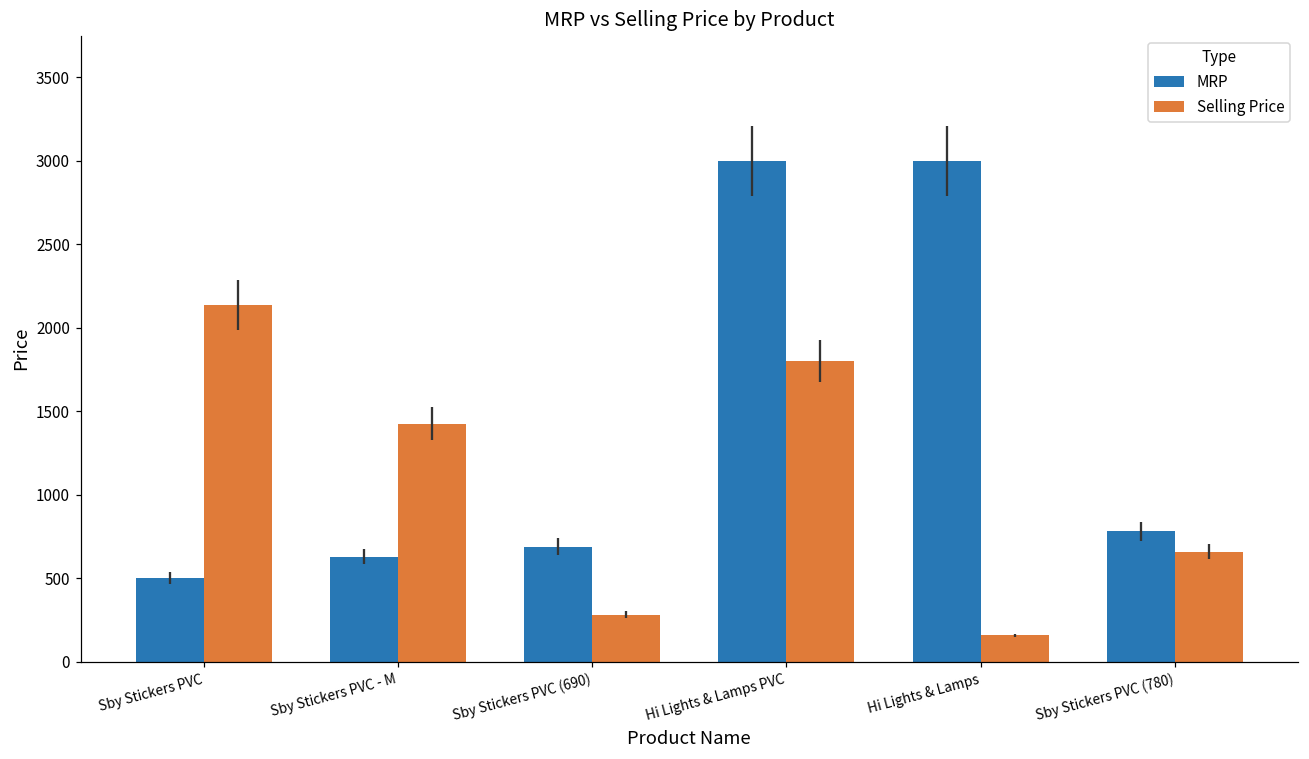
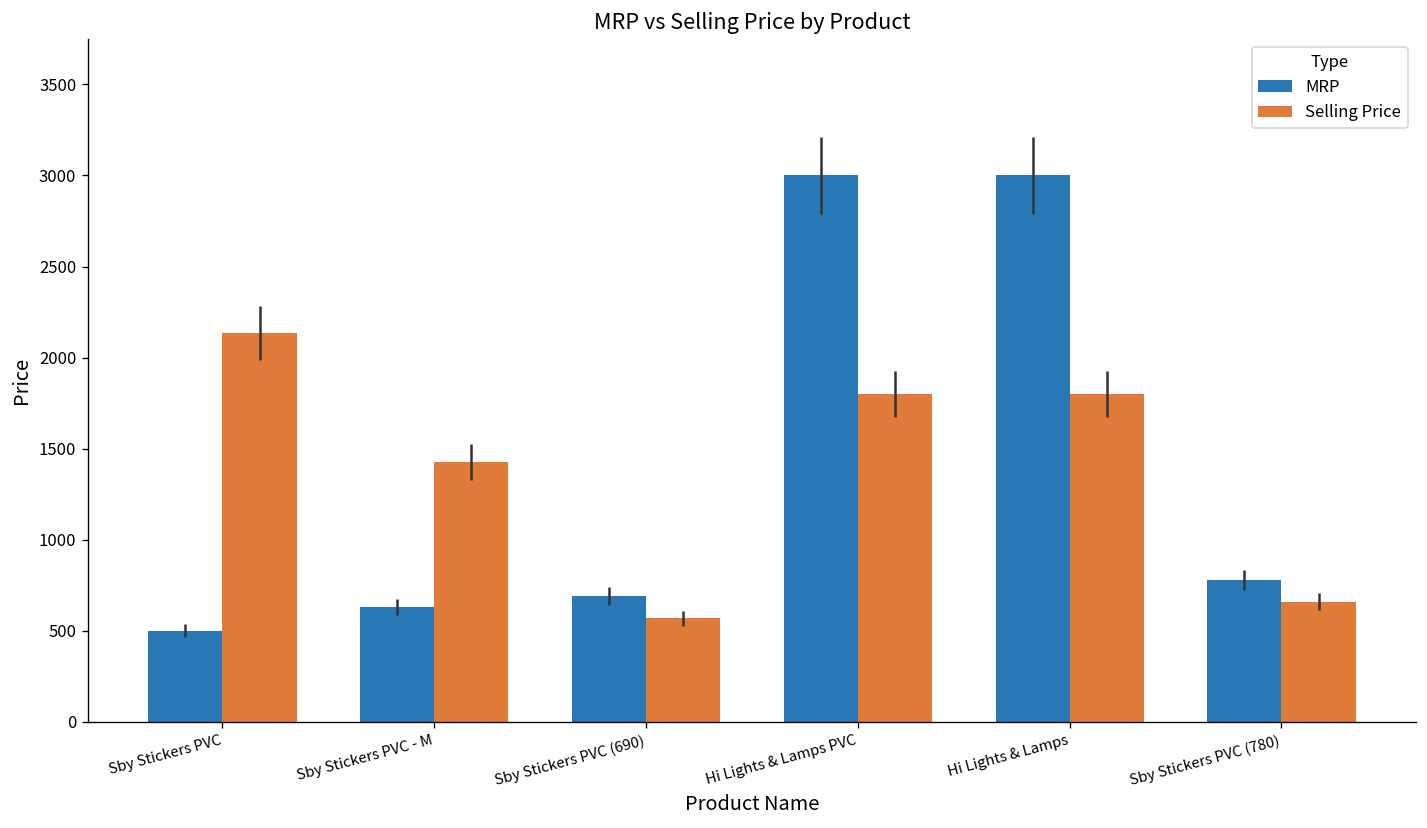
  {
    "MRP": {
      "Sby Stickers PVC": 500,
      "Sby Stickers PVC - M": 630,
      "Sby Stickers PVC (690)": 690,
      "Hi Lights & Lamps PVC": 3000,
      "Hi Lights & Lamps": 3000,
      "Sby Stickers PVC (780)": 780
    },
    "Selling Price": {
      "Sby Stickers PVC": 2140,
      "Sby Stickers PVC - M": 1430,
-     "Sby Stickers PVC (690)": 280,
+     "Sby Stickers PVC (690)": 570,
      "Hi Lights & Lamps PVC": 1800,
-     "Hi Lights & Lamps": 160,
+     "Hi Lights & Lamps": 1800,
      "Sby Stickers PVC (780)": 660
    }
  }
